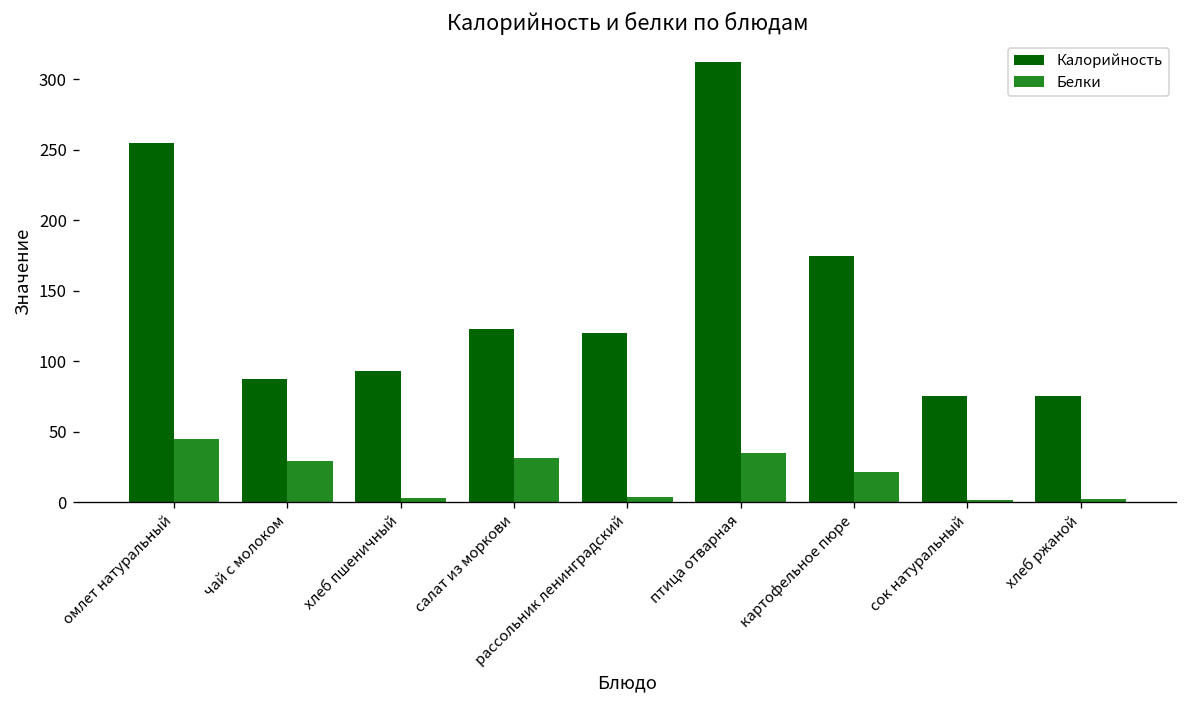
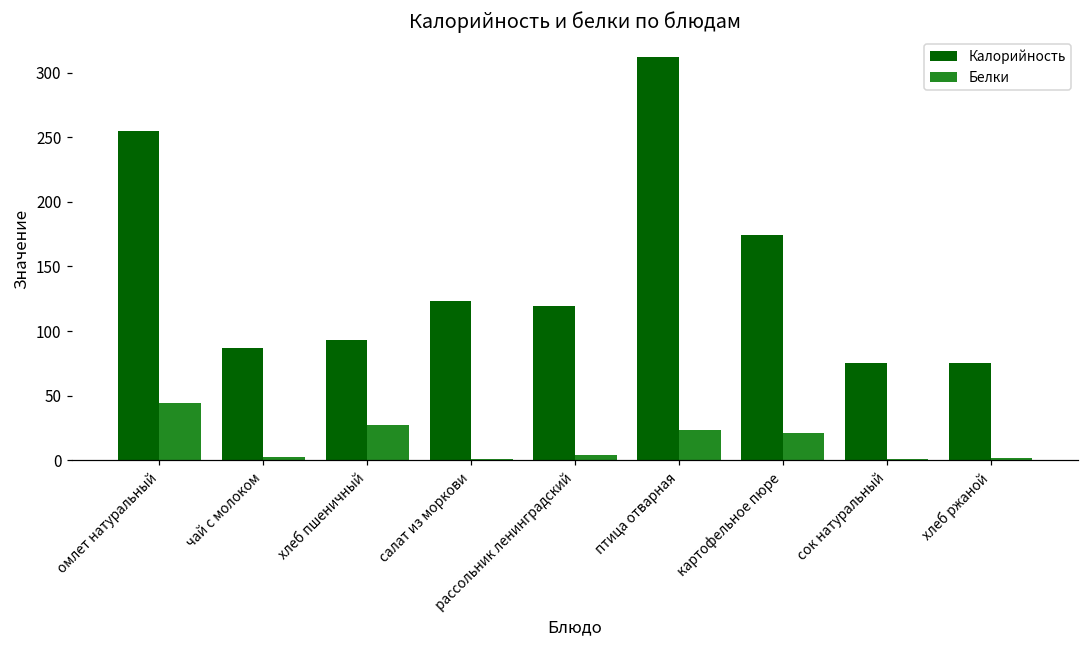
  {
    "Калорийность": {
      "омлет натуральный": 255,
      "чай с молоком": 87,
      "хлеб пшеничный": 93,
      "салат из моркови": 123,
      "рассольник ленинградский": 120,
      "птица отварная": 312,
      "картофельное пюре": 175,
      "сок натуральный": 76,
      "хлеб ржаной": 75
    },
    "Белки": {
      "омлет натуральный": 45,
-     "чай с молоком": 29,
-     "хлеб пшеничный": 3,
-     "салат из моркови": 31,
+     "чай с молоком": 3,
+     "хлеб пшеничный": 27,
+     "салат из моркови": 1,
      "рассольник ленинградский": 4,
-     "птица отварная": 35,
+     "птица отварная": 23,
      "картофельное пюре": 21,
      "хлеб ржаной": 2
    }
  }
